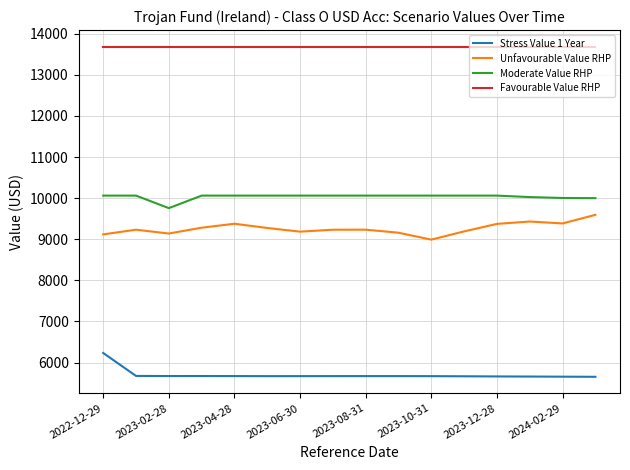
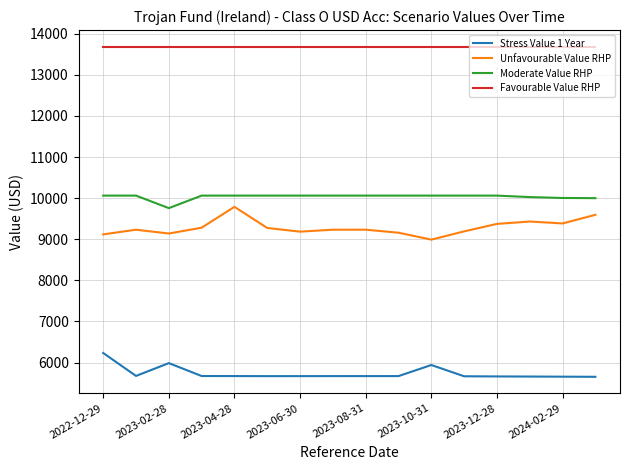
  {
    "Stress Value 1 Year": {
      "2022-12-29": 6200,
-     "2023-02-28": 5700,
+     "2023-02-28": 6000,
      "2023-04-28": 5700,
      "2023-06-30": 5700,
      "2023-08-31": 5700,
-     "2023-10-31": 5700,
+     "2023-10-31": 5900,
      "2023-12-28": 5700,
      "2024-02-29": 5700
    },
    "Unfavourable Value RHP": {
      "2022-12-29": 9100,
      "2023-02-28": 9100,
-     "2023-04-28": 9400,
+     "2023-04-28": 9800,
      "2023-06-30": 9200,
      "2023-08-31": 9200,
      "2023-10-31": 9000,
      "2023-12-28": 9400,
      "2024-02-29": 9400
    },
    "Moderate Value RHP": {
      "2022-12-29": 10100,
      "2023-02-28": 9800,
      "2023-04-28": 10100,
      "2023-06-30": 10100,
      "2023-08-31": 10100,
      "2023-10-31": 10100,
      "2023-12-28": 10100,
      "2024-02-29": 10000
    },
    "Favourable Value RHP": {
      "2022-12-29": 13700,
      "2023-02-28": 13700,
      "2023-04-28": 13700,
      "2023-06-30": 13700,
      "2023-08-31": 13700,
      "2023-10-31": 13700
    }
  }
